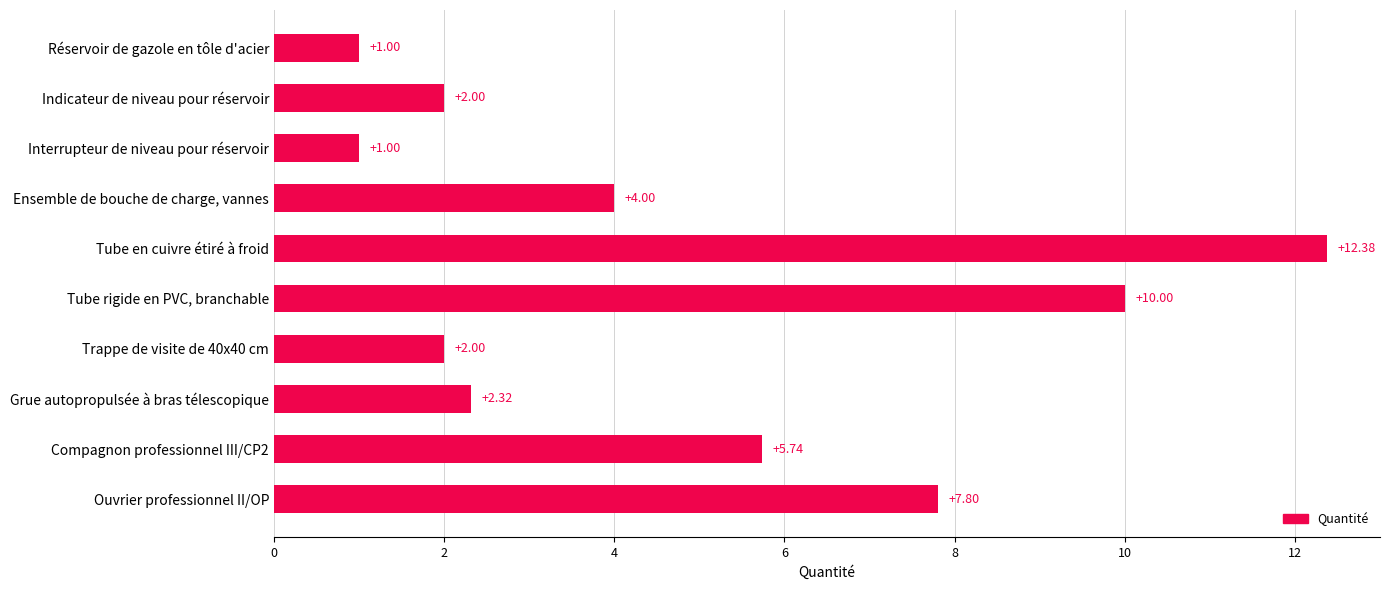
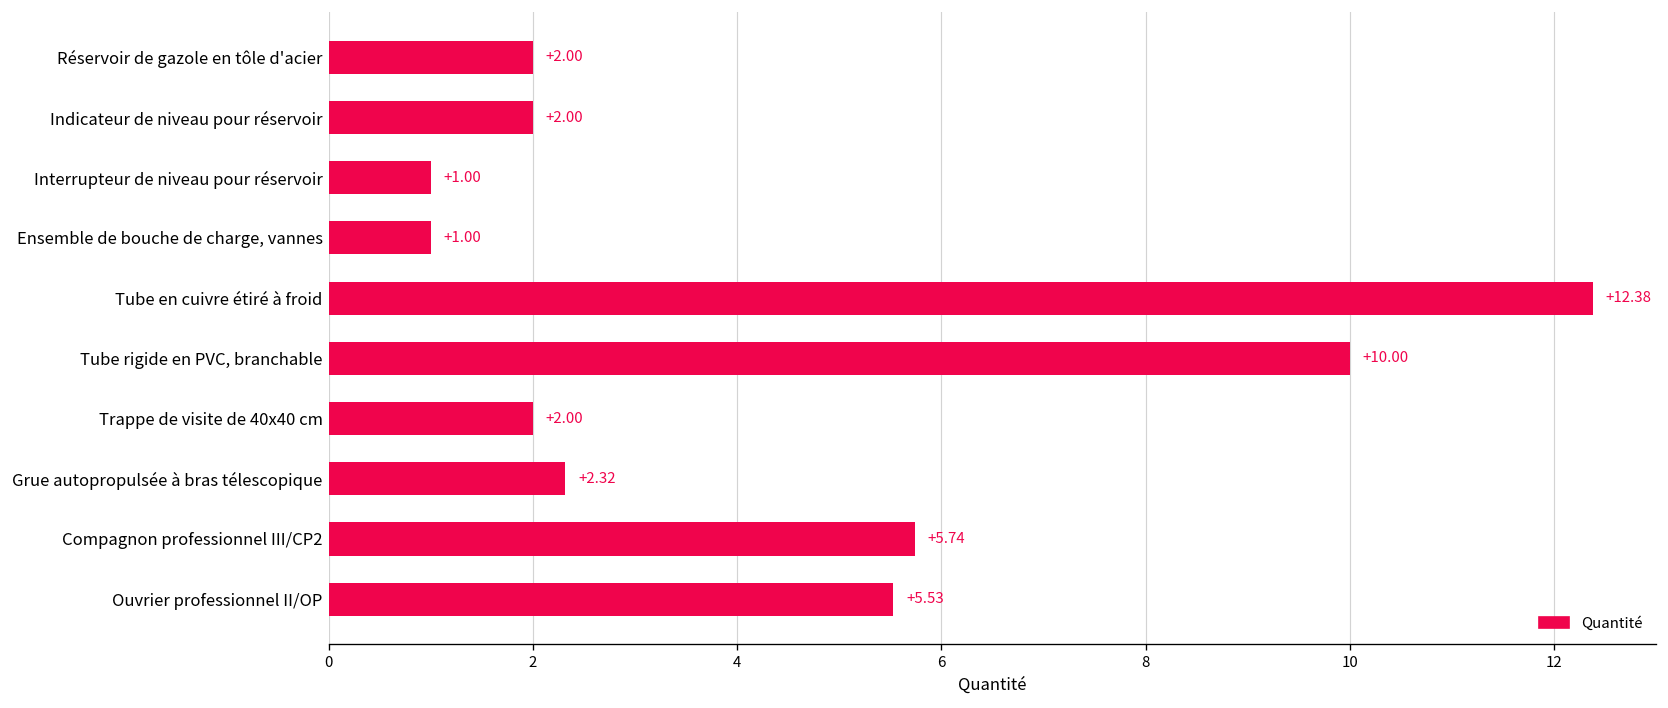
  {
-   "Réservoir de gazole en tôle d'acier": "+1.00",
+   "Réservoir de gazole en tôle d'acier": "+2.00",
    "Indicateur de niveau pour réservoir": "+2.00",
    "Interrupteur de niveau pour réservoir": "+1.00",
-   "Ensemble de bouche de charge, vannes": "+4.00",
+   "Ensemble de bouche de charge, vannes": "+1.00",
    "Tube en cuivre étiré à froid": "+12.38",
    "Tube rigide en PVC, branchable": "+10.00",
    "Trappe de visite de 40x40 cm": "+2.00",
    "Grue autopropulsée à bras télescopique": "+2.32",
    "Compagnon professionnel III/CP2": "+5.74",
-   "Ouvrier professionnel II/OP": "+7.80"
+   "Ouvrier professionnel II/OP": "+5.53"
  }
